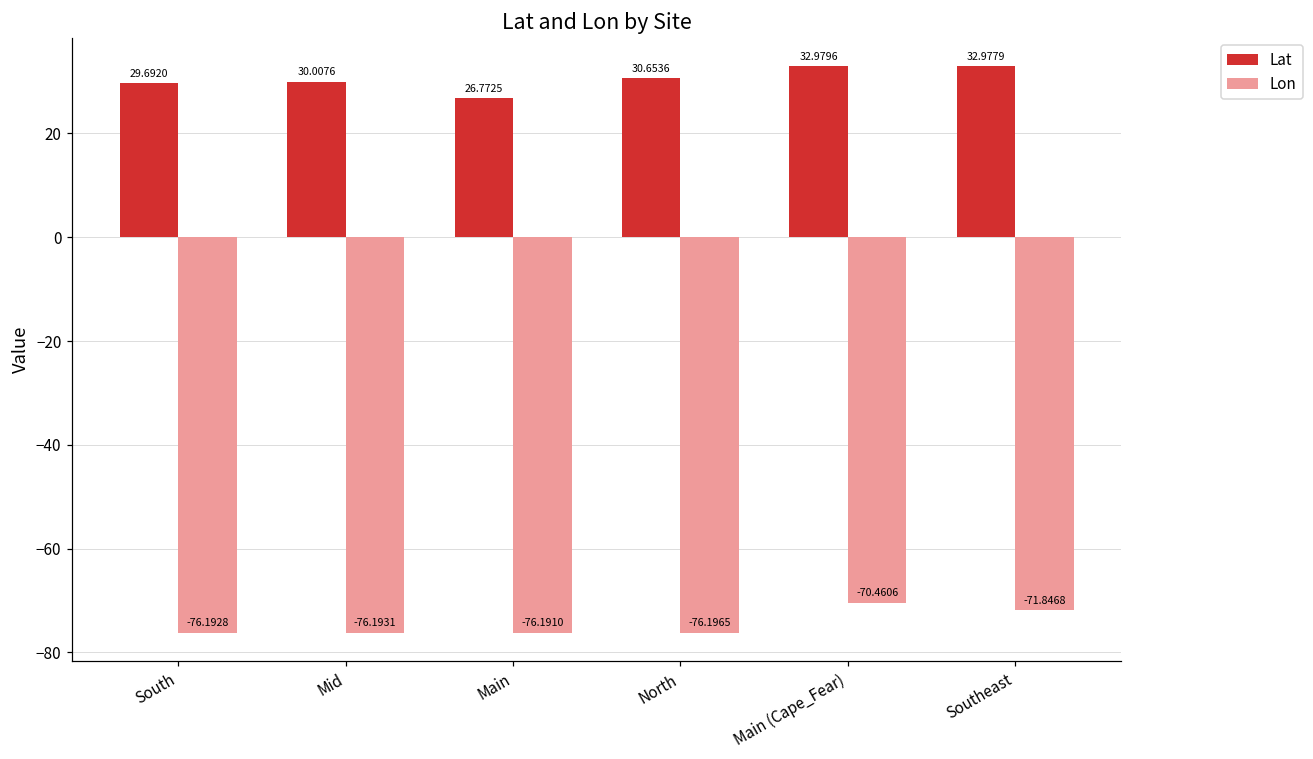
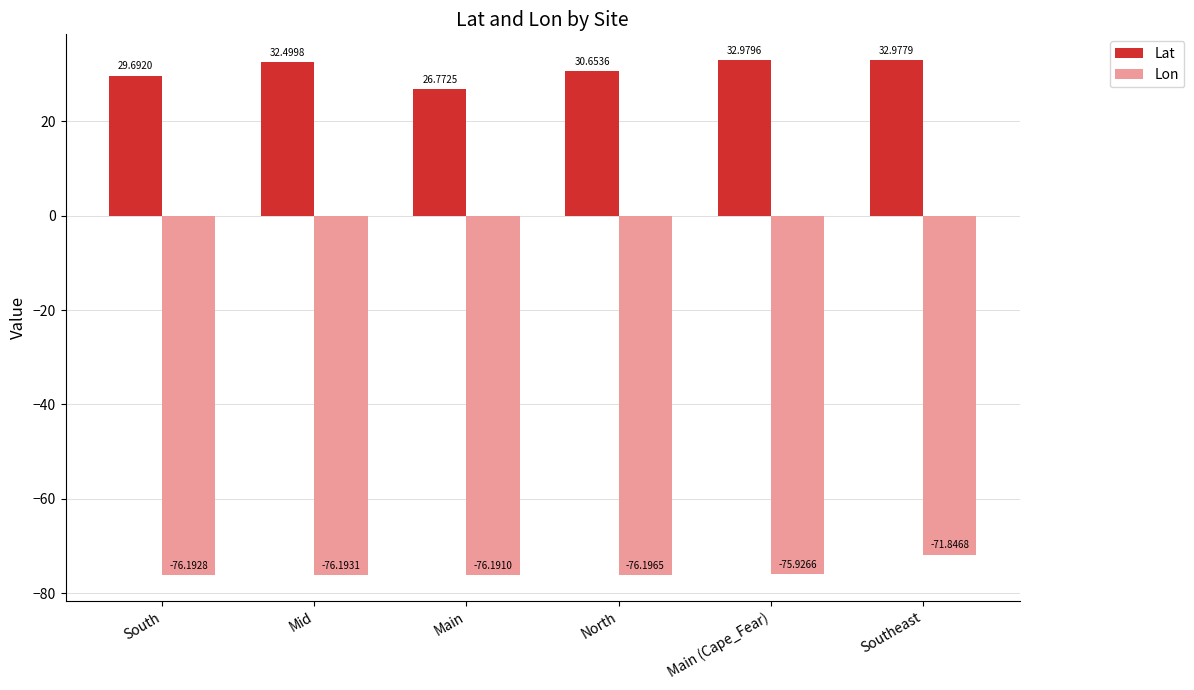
  {
    "Lat": {
      "South": 29.6920,
-     "Mid": 30.0076,
+     "Mid": 32.4998,
      "Main": 26.7725,
      "North": 30.6536,
      "Main (Cape_Fear)": 32.9796,
      "Southeast": 32.9779
    },
    "Lon": {
      "South": -76.1928,
      "Mid": -76.1931,
      "Main": -76.1910,
      "North": -76.1965,
-     "Main (Cape_Fear)": -70.4606,
+     "Main (Cape_Fear)": -75.9266,
      "Southeast": -71.8468
    }
  }
